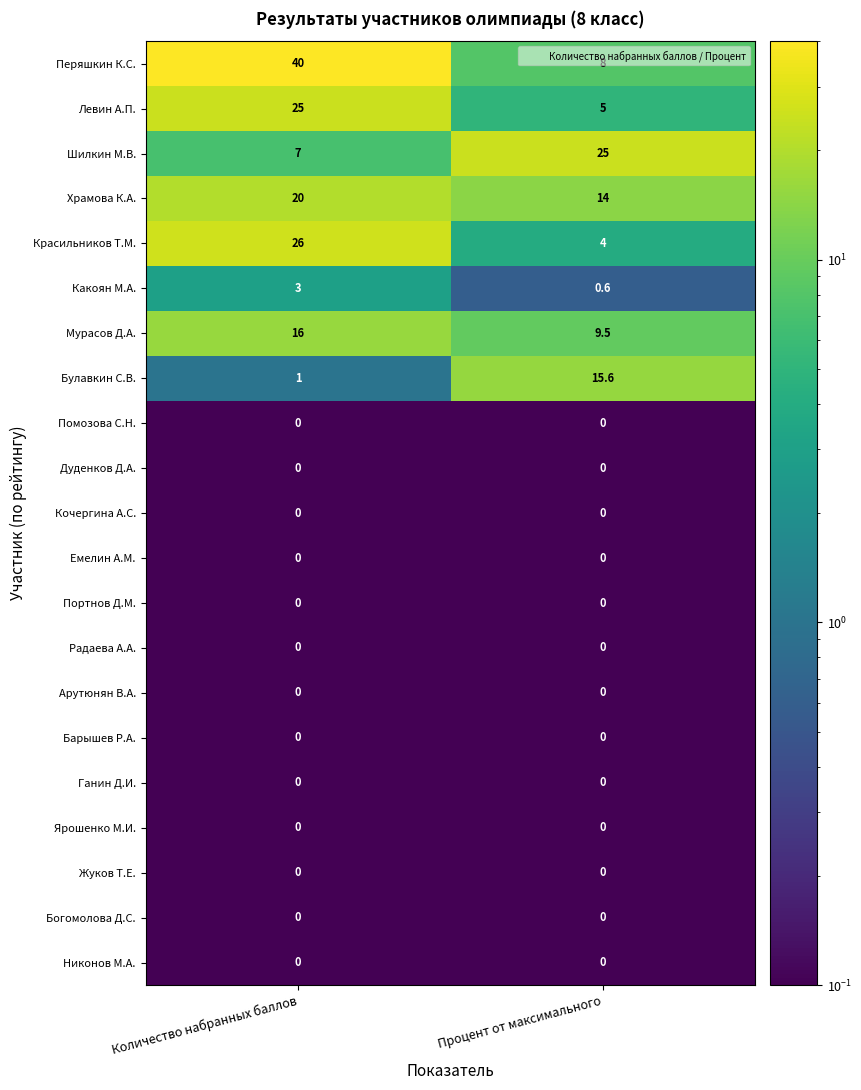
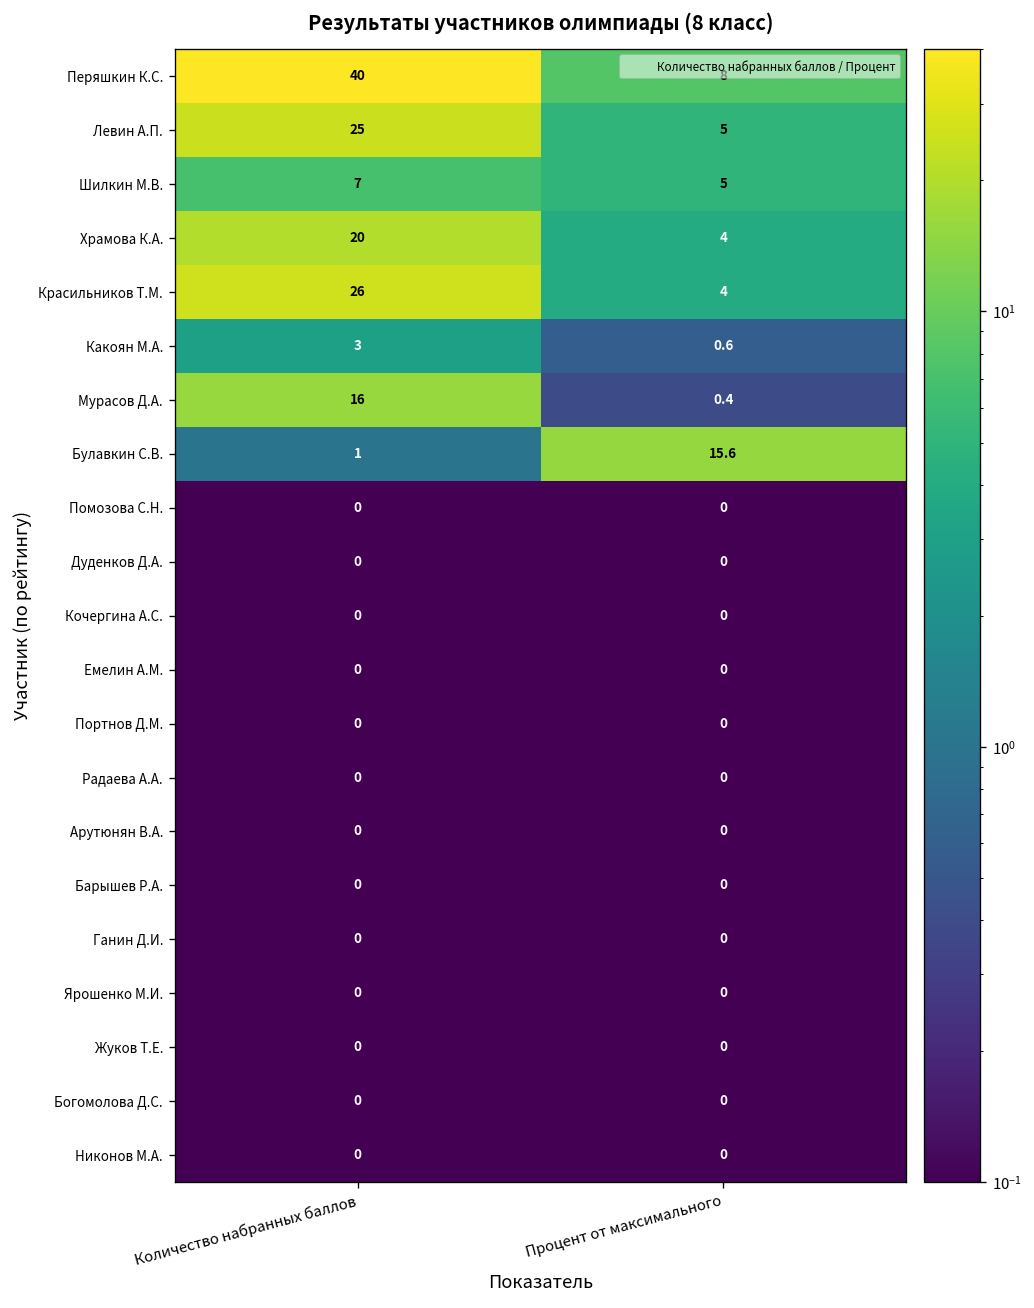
  {
    "Перяшкин К.С.": {
      "Количество набранных баллов": 40
    },
    "Левин А.П.": {
      "Количество набранных баллов": 25,
      "Процент от максимального": 5
    },
    "Шилкин М.В.": {
      "Количество набранных баллов": 7,
-     "Процент от максимального": 25
+     "Процент от максимального": 5
    },
    "Храмова К.А.": {
      "Количество набранных баллов": 20,
-     "Процент от максимального": 14
+     "Процент от максимального": 4
    },
    "Красильников Т.М.": {
      "Количество набранных баллов": 26,
      "Процент от максимального": 4
    },
    "Какоян М.А.": {
      "Количество набранных баллов": 3,
      "Процент от максимального": 0.6
    },
    "Мурасов Д.А.": {
      "Количество набранных баллов": 16,
-     "Процент от максимального": 9.5
+     "Процент от максимального": 0.4
    },
    "Булавкин С.В.": {
      "Количество набранных баллов": 1,
      "Процент от максимального": 15.6
    },
    "Помозова С.Н.": {
      "Количество набранных баллов": 0,
      "Процент от максимального": 0
    },
    "Дуденков Д.А.": {
      "Количество набранных баллов": 0,
      "Процент от максимального": 0
    },
    "Кочергина А.С.": {
      "Количество набранных баллов": 0,
      "Процент от максимального": 0
    },
    "Емелин А.М.": {
      "Количество набранных баллов": 0,
      "Процент от максимального": 0
    },
    "Портнов Д.М.": {
      "Количество набранных баллов": 0,
      "Процент от максимального": 0
    },
    "Радаева А.А.": {
      "Количество набранных баллов": 0,
      "Процент от максимального": 0
    },
    "Арутюнян В.А.": {
      "Количество набранных баллов": 0,
      "Процент от максимального": 0
    },
    "Барышев Р.А.": {
      "Количество набранных баллов": 0,
      "Процент от максимального": 0
    },
    "Ганин Д.И.": {
      "Количество набранных баллов": 0,
      "Процент от максимального": 0
    },
    "Ярошенко М.И.": {
      "Количество набранных баллов": 0,
      "Процент от максимального": 0
    },
    "Жуков Т.Е.": {
      "Количество набранных баллов": 0,
      "Процент от максимального": 0
    },
    "Богомолова Д.С.": {
      "Количество набранных баллов": 0,
      "Процент от максимального": 0
    },
    "Никонов М.А.": {
      "Количество набранных баллов": 0,
      "Процент от максимального": 0
    }
  }
